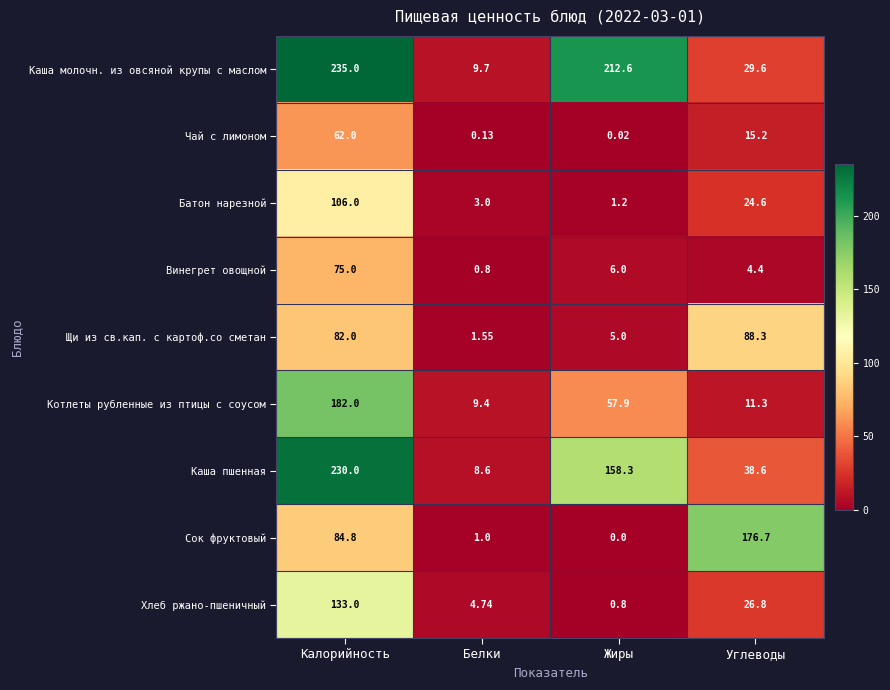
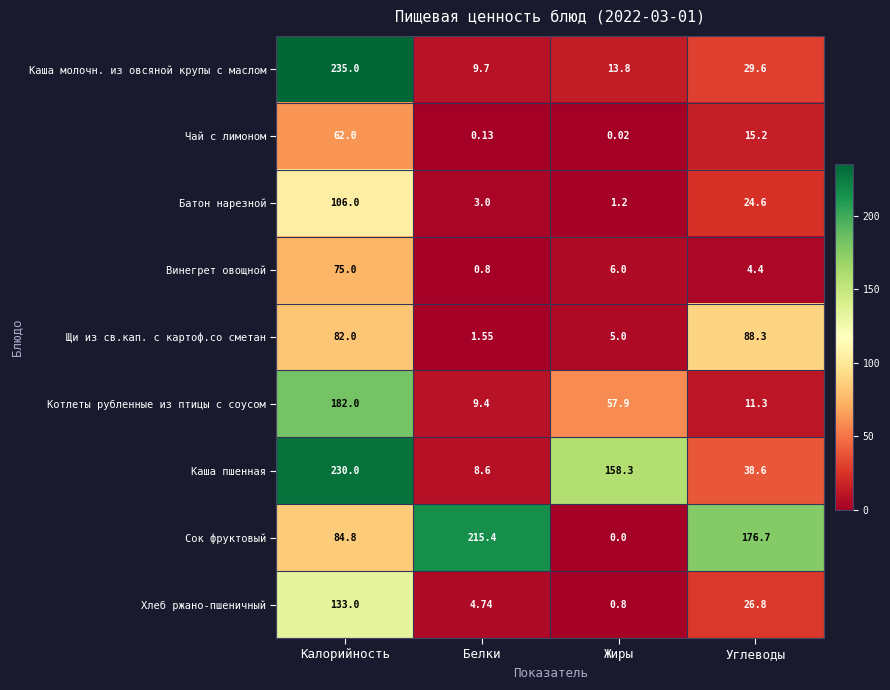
  {
    "Каша молочн. из овсяной крупы с маслом": {
      "Калорийность": 235.0,
      "Белки": 9.7,
-     "Жиры": 212.6,
+     "Жиры": 13.8,
      "Углеводы": 29.6
    },
    "Чай с лимоном": {
      "Калорийность": 62.0,
      "Белки": 0.13,
      "Жиры": 0.02,
      "Углеводы": 15.2
    },
    "Батон нарезной": {
      "Калорийность": 106.0,
      "Белки": 3.0,
      "Жиры": 1.2,
      "Углеводы": 24.6
    },
    "Винегрет овощной": {
      "Калорийность": 75.0,
      "Белки": 0.8,
      "Жиры": 6.0,
      "Углеводы": 4.4
    },
    "Щи из св.кап. с картоф.со сметан": {
      "Калорийность": 82.0,
      "Белки": 1.55,
      "Жиры": 5.0,
      "Углеводы": 88.3
    },
    "Котлеты рубленные из птицы с соусом": {
      "Калорийность": 182.0,
      "Белки": 9.4,
      "Жиры": 57.9,
      "Углеводы": 11.3
    },
    "Каша пшенная": {
      "Калорийность": 230.0,
      "Белки": 8.6,
      "Жиры": 158.3,
      "Углеводы": 38.6
    },
    "Сок фруктовый": {
      "Калорийность": 84.8,
-     "Белки": 1.0,
+     "Белки": 215.4,
      "Жиры": 0.0,
      "Углеводы": 176.7
    },
    "Хлеб ржано-пшеничный": {
      "Калорийность": 133.0,
      "Белки": 4.74,
      "Жиры": 0.8,
      "Углеводы": 26.8
    }
  }
